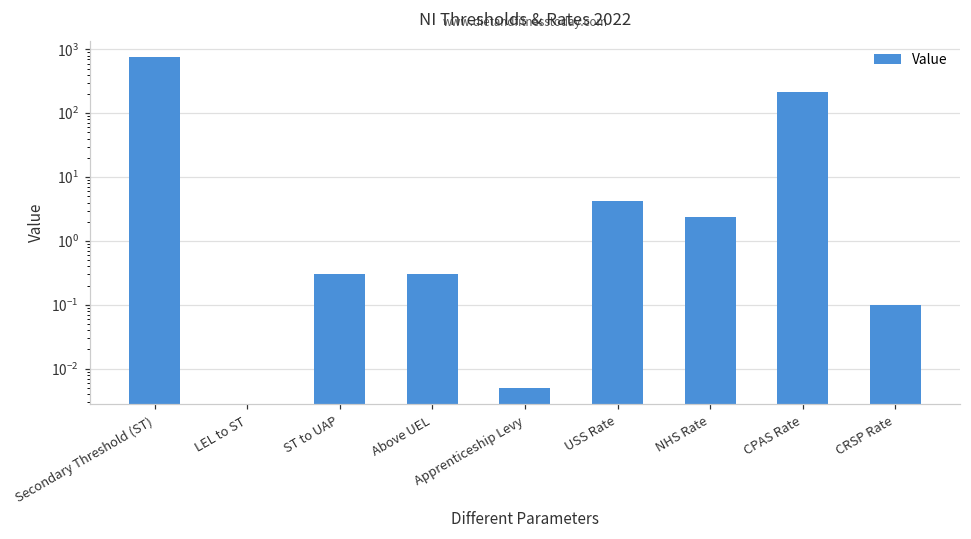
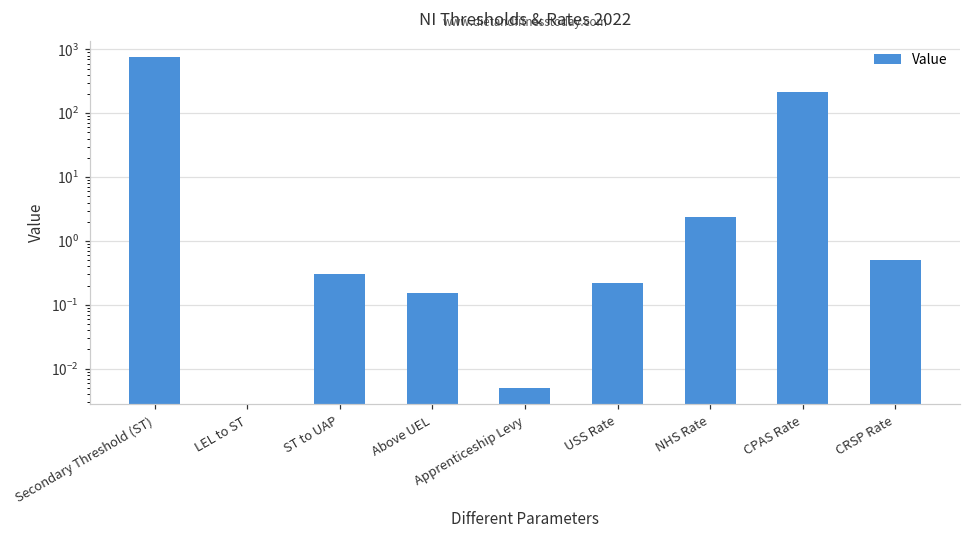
  {
    "Secondary Threshold (ST)": 800,
    "ST to UAP": 0.3,
-   "Above UEL": 0.3,
+   "Above UEL": 0.15,
    "Apprenticeship Levy": 0.005,
-   "USS Rate": 4,
+   "USS Rate": 0.22,
    "NHS Rate": 2.4,
    "CPAS Rate": 210,
-   "CRSP Rate": 0.1
+   "CRSP Rate": 0.5
  }
